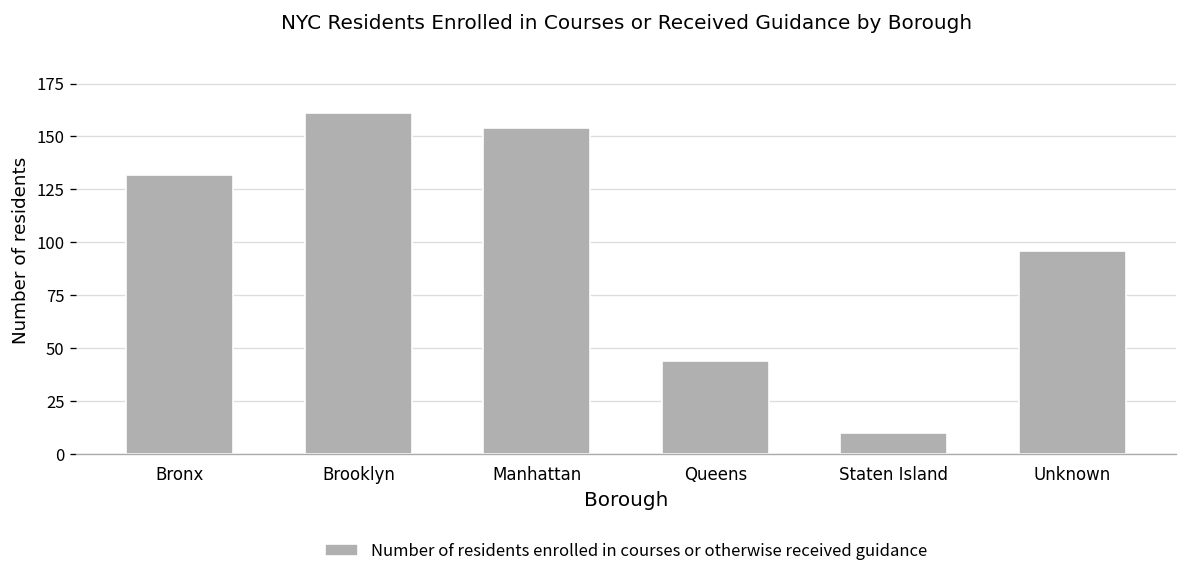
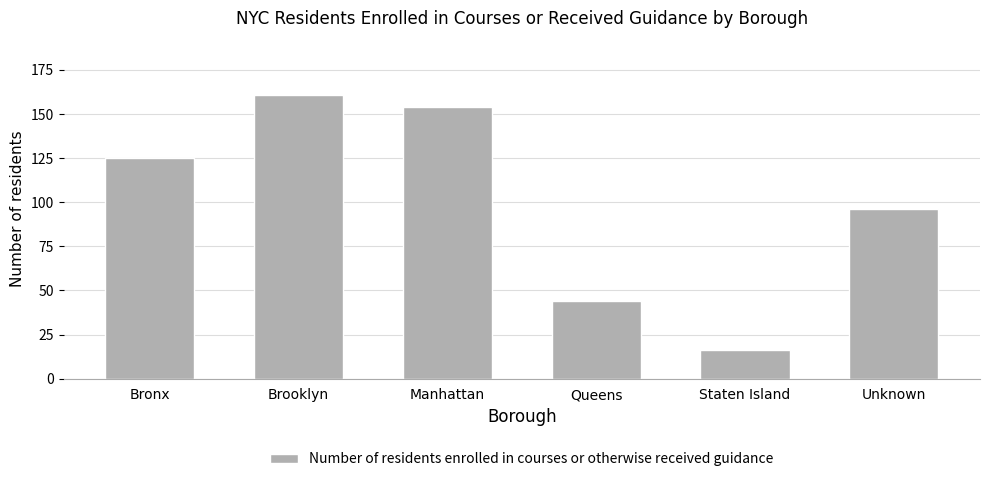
  {
-   "Bronx": 132,
+   "Bronx": 125,
    "Brooklyn": 161,
    "Manhattan": 154,
    "Queens": 44,
-   "Staten Island": 10,
+   "Staten Island": 16,
    "Unknown": 96
  }
